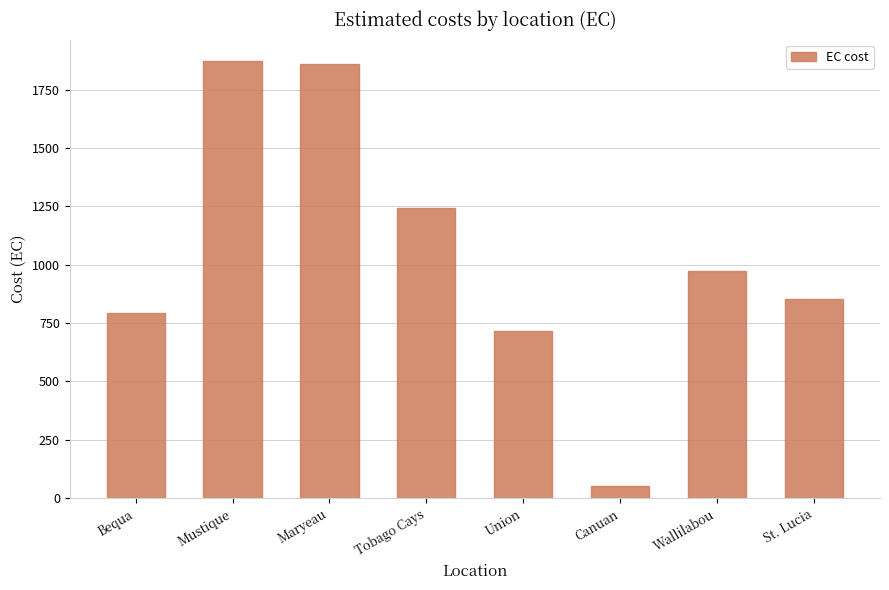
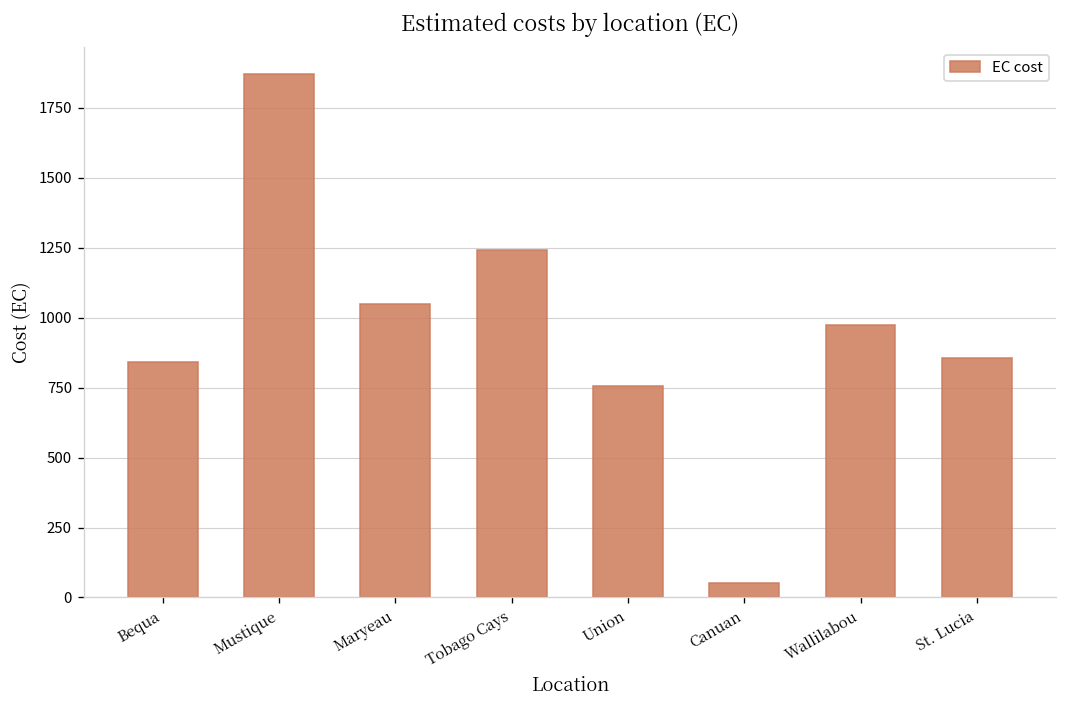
  {
-   "Bequa": 790,
+   "Bequa": 840,
    "Mustique": 1870,
-   "Maryeau": 1860,
+   "Maryeau": 1050,
    "Tobago Cays": 1240,
-   "Union": 720,
+   "Union": 750,
    "Canuan": 50,
    "Wallilabou": 980,
    "St. Lucia": 850
  }
